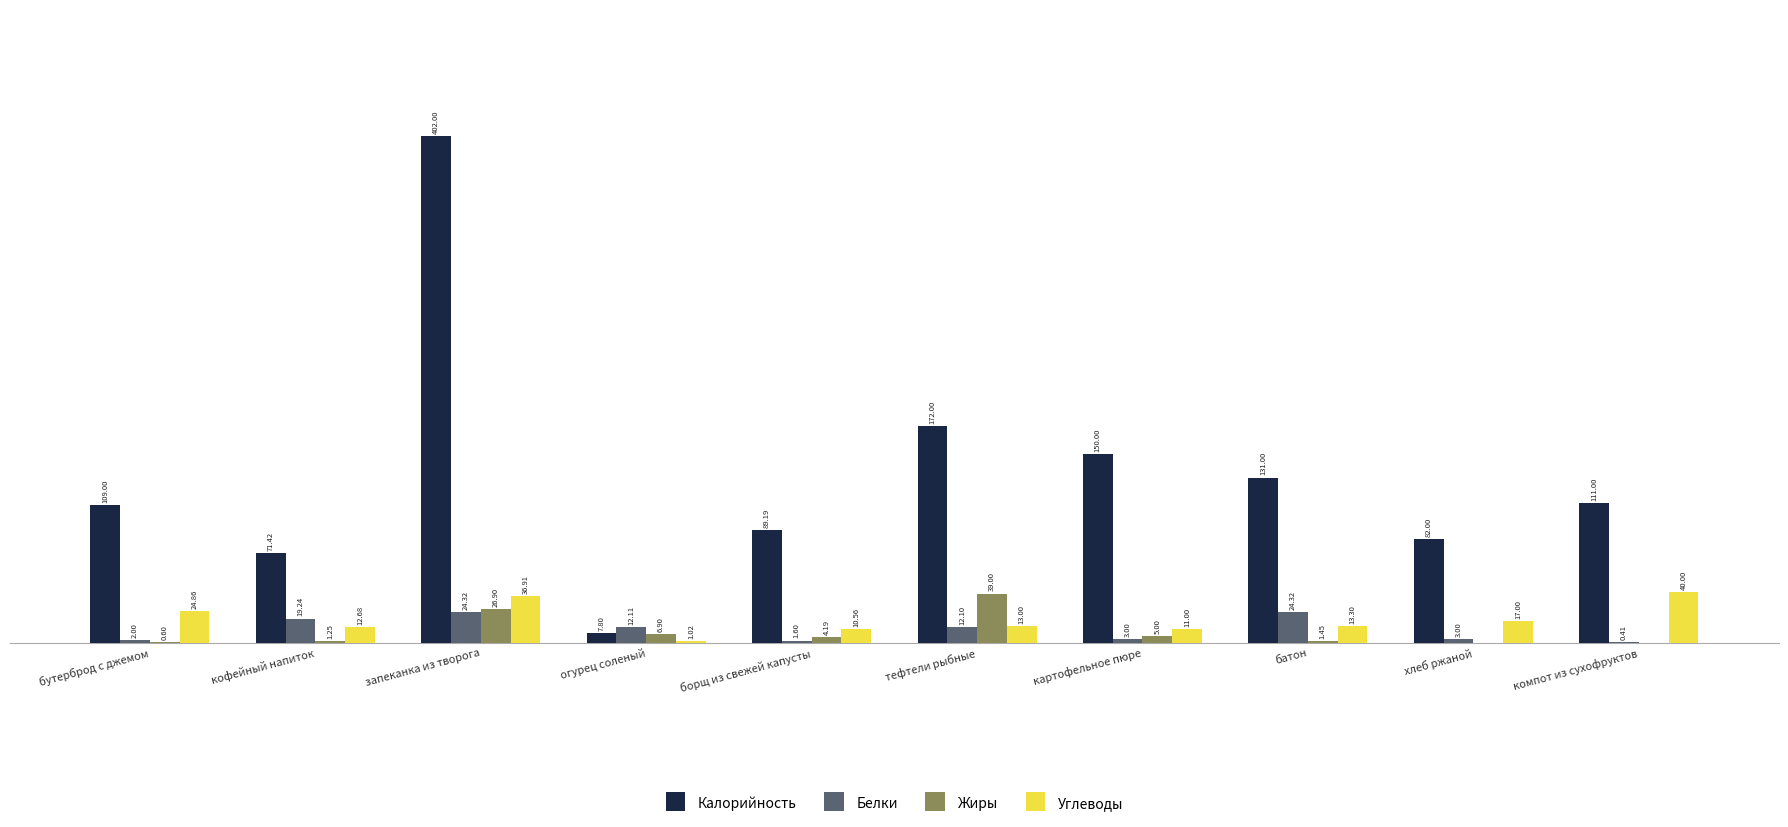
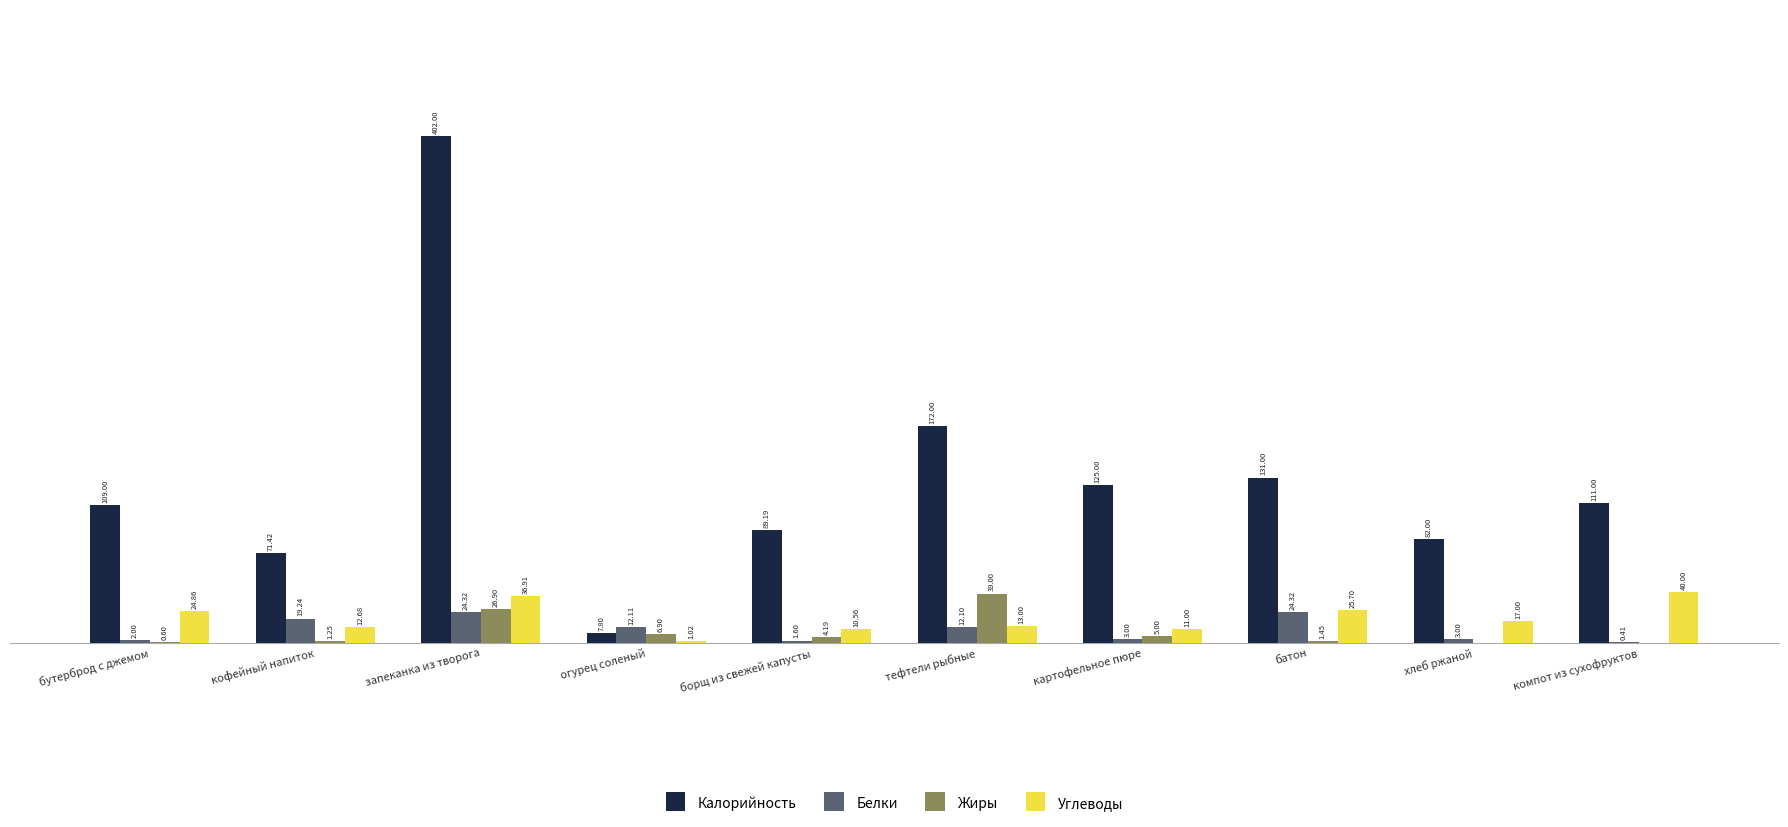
  {
    "Калорийность": {
      "бутерброд с джемом": 109.00,
      "кофейный напиток": 71.42,
      "запеканка из творога": 402.00,
      "огурец соленый": 7.80,
      "борщ из свежей капусты": 89.19,
      "тефтели рыбные": 172.00,
-     "картофельное пюре": 150.00,
+     "картофельное пюре": 125.00,
      "батон": 131.00,
      "хлеб ржаной": 82.00,
      "компот из сухофруктов": 111.00
    },
    "Белки": {
      "бутерброд с джемом": 2.00,
      "кофейный напиток": 19.24,
      "запеканка из творога": 24.32,
      "огурец соленый": 12.11,
      "борщ из свежей капусты": 1.60,
      "тефтели рыбные": 12.10,
      "картофельное пюре": 3.00,
      "батон": 24.32,
      "хлеб ржаной": 3.00,
      "компот из сухофруктов": 0.41
    },
    "Жиры": {
      "бутерброд с джемом": 0.60,
      "кофейный напиток": 1.25,
      "запеканка из творога": 26.90,
      "огурец соленый": 6.90,
      "борщ из свежей капусты": 4.19,
      "тефтели рыбные": 39.00,
      "картофельное пюре": 5.00,
      "батон": 1.45
    },
    "Углеводы": {
      "бутерброд с джемом": 24.86,
      "кофейный напиток": 12.68,
      "запеканка из творога": 36.91,
      "огурец соленый": 1.02,
      "борщ из свежей капусты": 10.56,
      "тефтели рыбные": 13.00,
      "картофельное пюре": 11.00,
-     "батон": 13.30,
+     "батон": 25.70,
      "хлеб ржаной": 17.00,
      "компот из сухофруктов": 40.00
    }
  }
